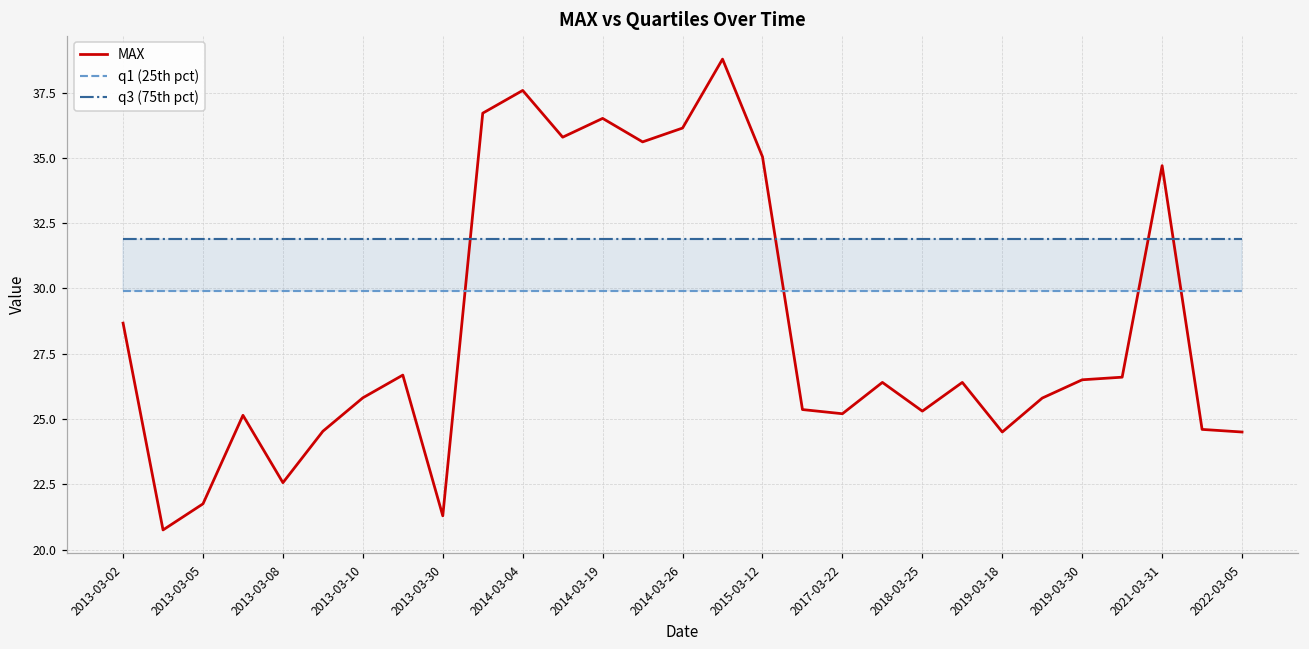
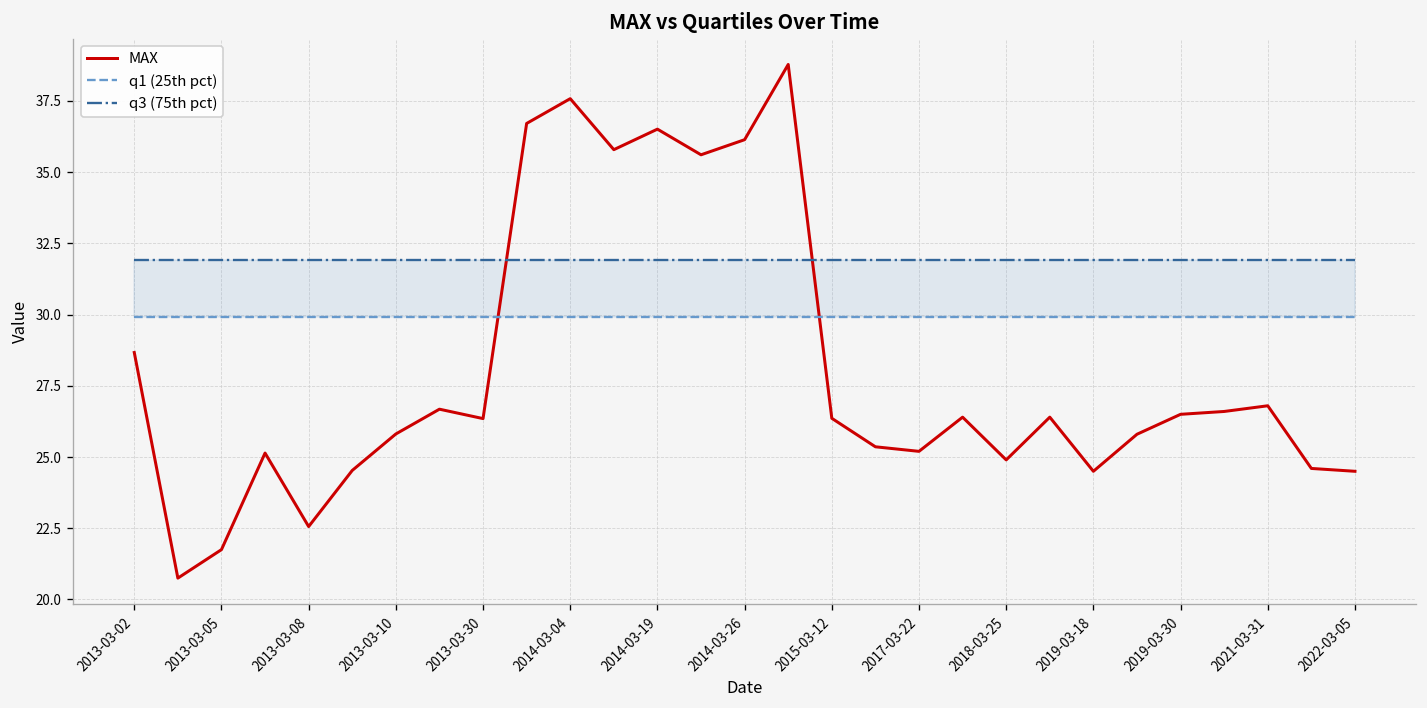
  {
    "MAX": {
      "2013-03-02": 28.7,
      "2013-03-05": 21.8,
      "2013-03-08": 22.6,
      "2013-03-10": 25.8,
-     "2013-03-30": 21.3,
+     "2013-03-30": 26.4,
      "2014-03-04": 37.6,
      "2014-03-19": 36.5,
      "2014-03-26": 36.1,
-     "2015-03-12": 35.0,
+     "2015-03-12": 26.4,
      "2017-03-22": 25.2,
-     "2018-03-25": 25.3,
+     "2018-03-25": 24.9,
      "2019-03-18": 24.5,
      "2019-03-30": 26.5,
-     "2021-03-31": 34.7,
+     "2021-03-31": 26.8,
      "2022-03-05": 24.5
    },
    "q1 (25th pct)": {
      "2013-03-02": 29.9,
      "2013-03-05": 29.9,
      "2013-03-08": 29.9,
      "2013-03-10": 29.9,
      "2013-03-30": 29.9,
      "2014-03-04": 29.9,
      "2014-03-19": 29.9,
      "2014-03-26": 29.9,
      "2015-03-12": 29.9,
      "2017-03-22": 29.9,
      "2018-03-25": 29.9,
      "2019-03-18": 29.9,
      "2019-03-30": 29.9,
      "2021-03-31": 29.9,
      "2022-03-05": 29.9
    },
    "q3 (75th pct)": {
      "2013-03-02": 31.9,
      "2013-03-05": 31.9,
      "2013-03-08": 31.9,
      "2013-03-10": 31.9,
      "2013-03-30": 31.9,
      "2014-03-04": 31.9,
      "2014-03-19": 31.9,
      "2014-03-26": 31.9,
      "2015-03-12": 31.9,
      "2017-03-22": 31.9,
      "2018-03-25": 31.9,
      "2019-03-18": 31.9,
      "2019-03-30": 31.9,
      "2021-03-31": 31.9,
      "2022-03-05": 31.9
    }
  }
